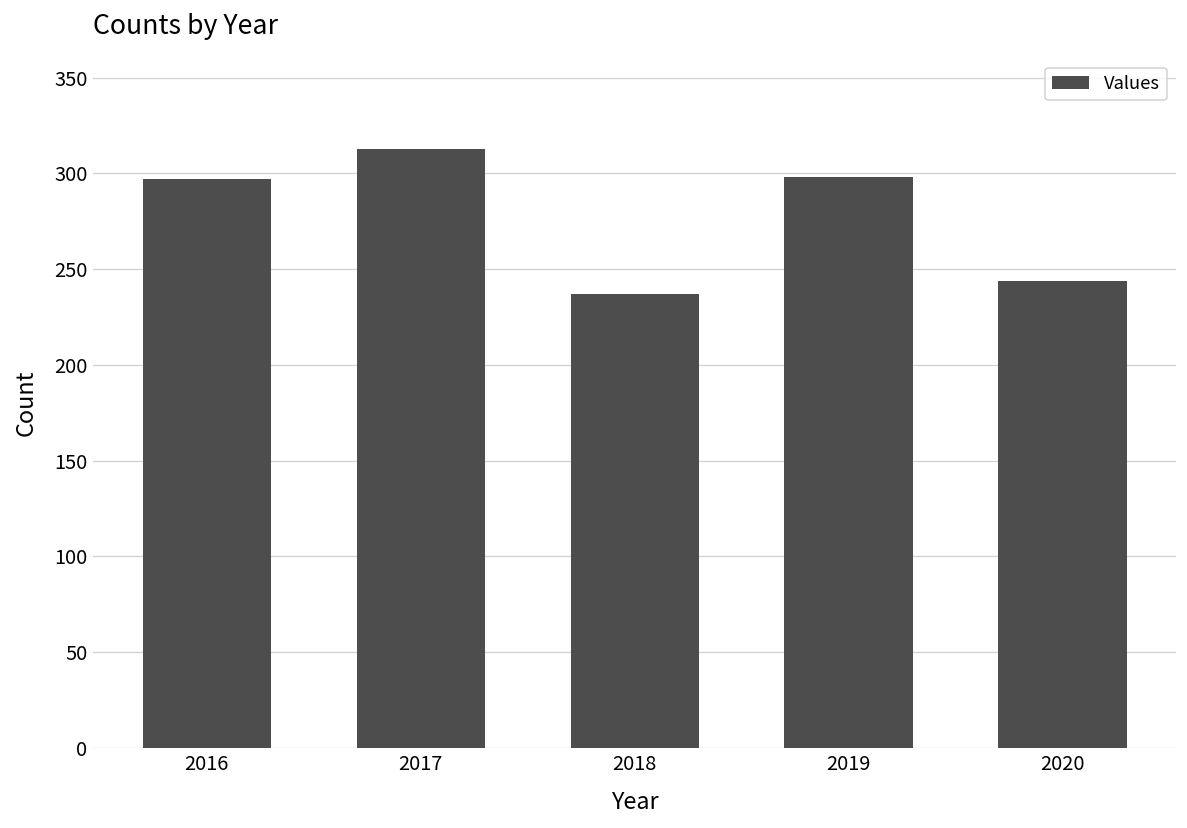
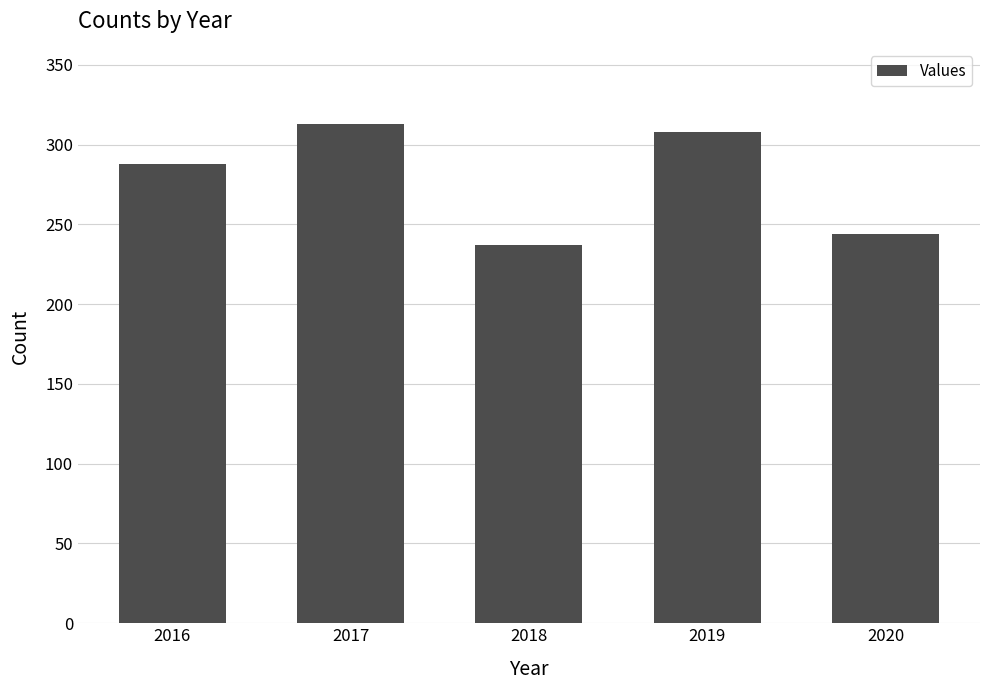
  {
-   "2016": 297,
+   "2016": 288,
    "2017": 313,
    "2018": 237,
-   "2019": 298,
+   "2019": 308,
    "2020": 244
  }
